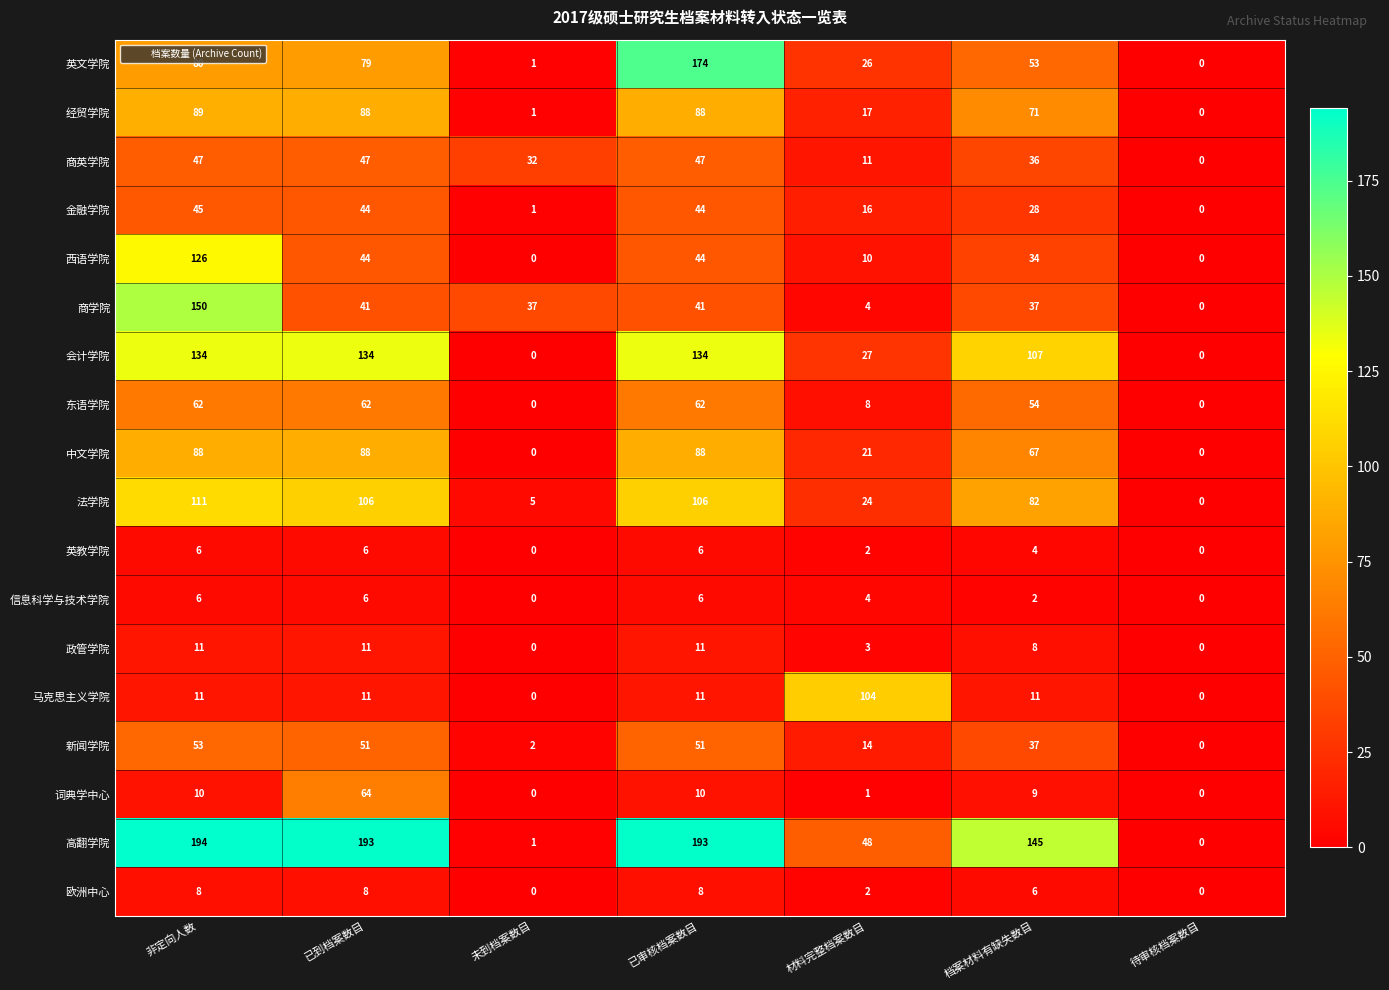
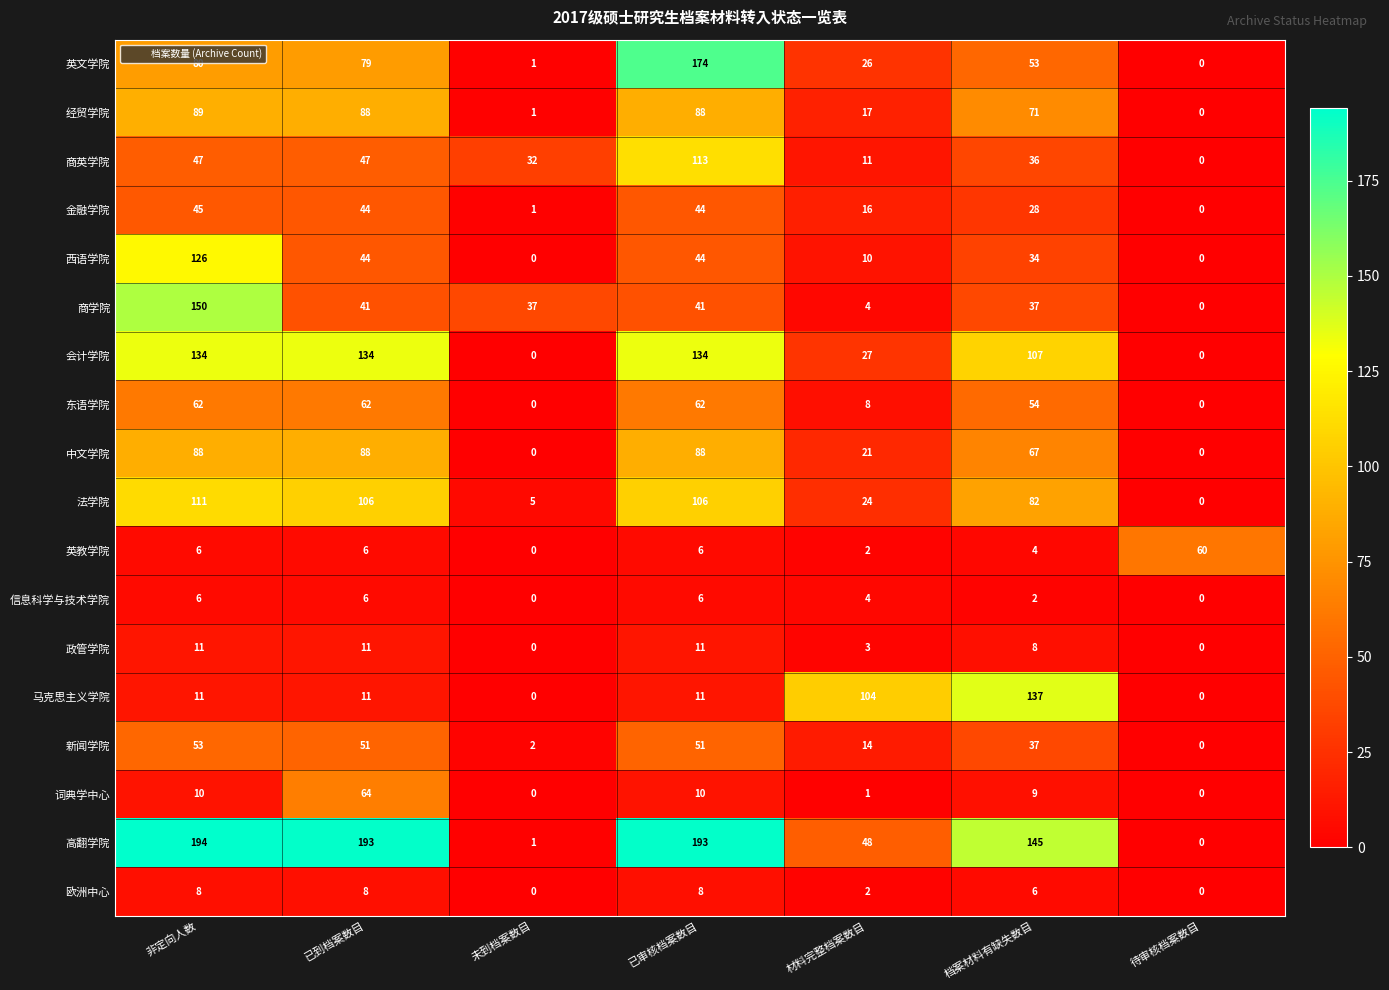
  {
    "英文学院": {
      "已到档案数目": 79,
      "未到档案数目": 1,
      "已审核档案数目": 174,
      "材料完整档案数目": 26,
      "档案材料有缺失数目": 53,
      "待审核档案数目": 0
    },
    "经贸学院": {
      "非定向人数": 89,
      "已到档案数目": 88,
      "未到档案数目": 1,
      "已审核档案数目": 88,
      "材料完整档案数目": 17,
      "档案材料有缺失数目": 71,
      "待审核档案数目": 0
    },
    "商英学院": {
      "非定向人数": 47,
      "已到档案数目": 47,
      "未到档案数目": 32,
-     "已审核档案数目": 47,
+     "已审核档案数目": 113,
      "材料完整档案数目": 11,
      "档案材料有缺失数目": 36,
      "待审核档案数目": 0
    },
    "金融学院": {
      "非定向人数": 45,
      "已到档案数目": 44,
      "未到档案数目": 1,
      "已审核档案数目": 44,
      "材料完整档案数目": 16,
      "档案材料有缺失数目": 28,
      "待审核档案数目": 0
    },
    "西语学院": {
      "非定向人数": 126,
      "已到档案数目": 44,
      "未到档案数目": 0,
      "已审核档案数目": 44,
      "材料完整档案数目": 10,
      "档案材料有缺失数目": 34,
      "待审核档案数目": 0
    },
    "商学院": {
      "非定向人数": 150,
      "已到档案数目": 41,
      "未到档案数目": 37,
      "已审核档案数目": 41,
      "材料完整档案数目": 4,
      "档案材料有缺失数目": 37,
      "待审核档案数目": 0
    },
    "会计学院": {
      "非定向人数": 134,
      "已到档案数目": 134,
      "未到档案数目": 0,
      "已审核档案数目": 134,
      "材料完整档案数目": 27,
      "档案材料有缺失数目": 107,
      "待审核档案数目": 0
    },
    "东语学院": {
      "非定向人数": 62,
      "已到档案数目": 62,
      "未到档案数目": 0,
      "已审核档案数目": 62,
      "材料完整档案数目": 8,
      "档案材料有缺失数目": 54,
      "待审核档案数目": 0
    },
    "中文学院": {
      "非定向人数": 88,
      "已到档案数目": 88,
      "未到档案数目": 0,
      "已审核档案数目": 88,
      "材料完整档案数目": 21,
      "档案材料有缺失数目": 67,
      "待审核档案数目": 0
    },
    "法学院": {
      "非定向人数": 111,
      "已到档案数目": 106,
      "未到档案数目": 5,
      "已审核档案数目": 106,
      "材料完整档案数目": 24,
      "档案材料有缺失数目": 82,
      "待审核档案数目": 0
    },
    "英教学院": {
      "非定向人数": 6,
      "已到档案数目": 6,
      "未到档案数目": 0,
      "已审核档案数目": 6,
      "材料完整档案数目": 2,
      "档案材料有缺失数目": 4,
-     "待审核档案数目": 0
+     "待审核档案数目": 60
    },
    "信息科学与技术学院": {
      "非定向人数": 6,
      "已到档案数目": 6,
      "未到档案数目": 0,
      "已审核档案数目": 6,
      "材料完整档案数目": 4,
      "档案材料有缺失数目": 2,
      "待审核档案数目": 0
    },
    "政管学院": {
      "非定向人数": 11,
      "已到档案数目": 11,
      "未到档案数目": 0,
      "已审核档案数目": 11,
      "材料完整档案数目": 3,
      "档案材料有缺失数目": 8,
      "待审核档案数目": 0
    },
    "马克思主义学院": {
      "非定向人数": 11,
      "已到档案数目": 11,
      "未到档案数目": 0,
      "已审核档案数目": 11,
      "材料完整档案数目": 104,
-     "档案材料有缺失数目": 11,
+     "档案材料有缺失数目": 137,
      "待审核档案数目": 0
    },
    "新闻学院": {
      "非定向人数": 53,
      "已到档案数目": 51,
      "未到档案数目": 2,
      "已审核档案数目": 51,
      "材料完整档案数目": 14,
      "档案材料有缺失数目": 37,
      "待审核档案数目": 0
    },
    "词典学中心": {
      "非定向人数": 10,
      "已到档案数目": 64,
      "未到档案数目": 0,
      "已审核档案数目": 10,
      "材料完整档案数目": 1,
      "档案材料有缺失数目": 9,
      "待审核档案数目": 0
    },
    "高翻学院": {
      "非定向人数": 194,
      "已到档案数目": 193,
      "未到档案数目": 1,
      "已审核档案数目": 193,
      "材料完整档案数目": 48,
      "档案材料有缺失数目": 145,
      "待审核档案数目": 0
    },
    "欧洲中心": {
      "非定向人数": 8,
      "已到档案数目": 8,
      "未到档案数目": 0,
      "已审核档案数目": 8,
      "材料完整档案数目": 2,
      "档案材料有缺失数目": 6,
      "待审核档案数目": 0
    }
  }
